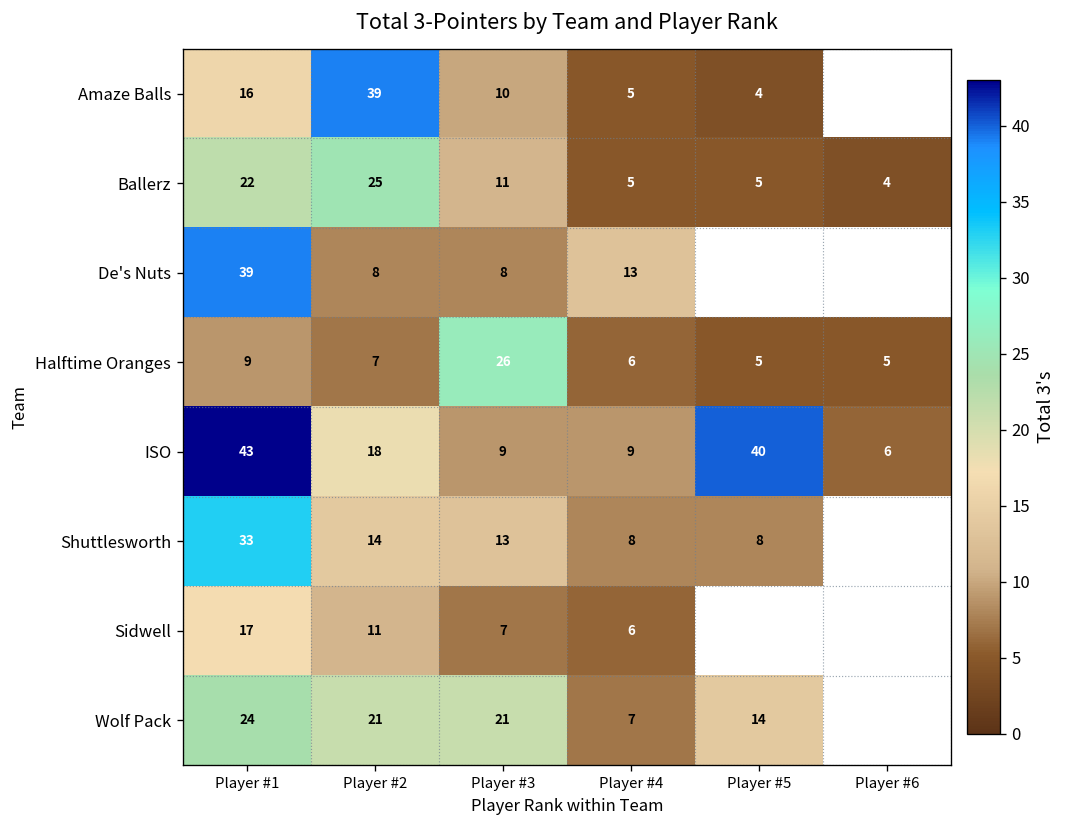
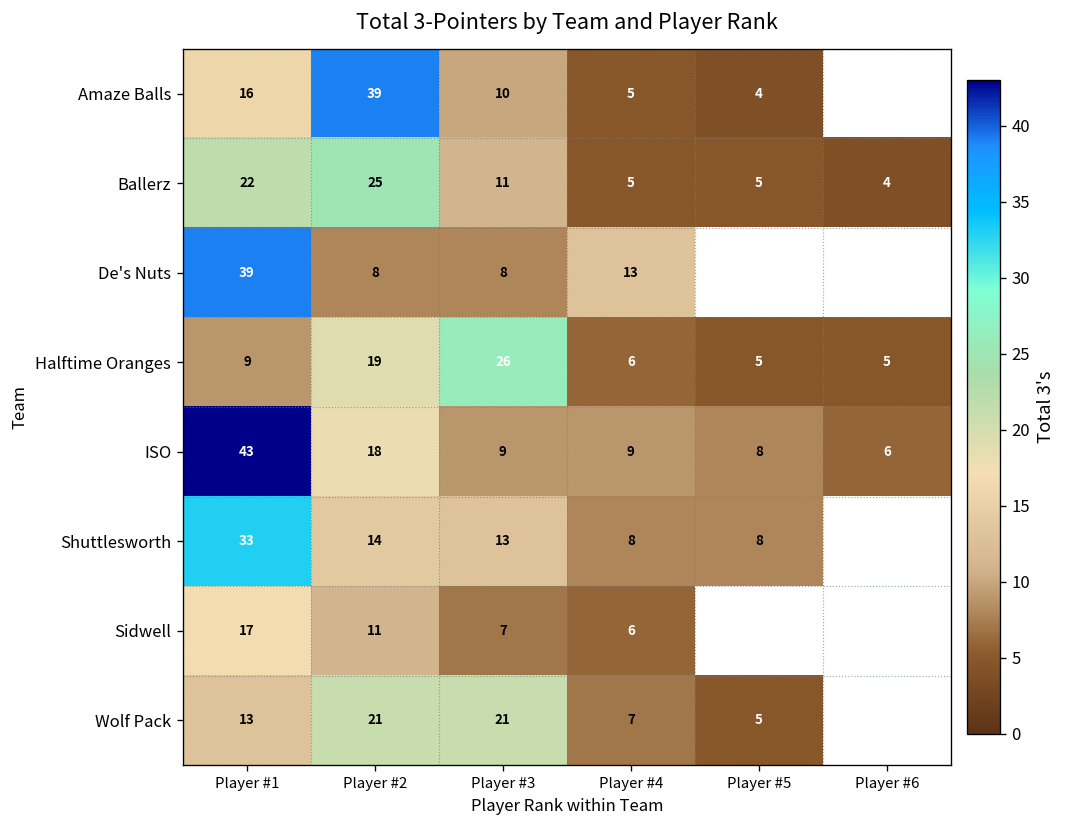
  {
    "Amaze Balls": {
      "Player #1": 16,
      "Player #2": 39,
      "Player #3": 10,
      "Player #4": 5,
      "Player #5": 4
    },
    "Ballerz": {
      "Player #1": 22,
      "Player #2": 25,
      "Player #3": 11,
      "Player #4": 5,
      "Player #5": 5,
      "Player #6": 4
    },
    "De's Nuts": {
      "Player #1": 39,
      "Player #2": 8,
      "Player #3": 8,
      "Player #4": 13
    },
    "Halftime Oranges": {
      "Player #1": 9,
-     "Player #2": 7,
+     "Player #2": 19,
      "Player #3": 26,
      "Player #4": 6,
      "Player #5": 5,
      "Player #6": 5
    },
    "ISO": {
      "Player #1": 43,
      "Player #2": 18,
      "Player #3": 9,
      "Player #4": 9,
-     "Player #5": 40,
+     "Player #5": 8,
      "Player #6": 6
    },
    "Shuttlesworth": {
      "Player #1": 33,
      "Player #2": 14,
      "Player #3": 13,
      "Player #4": 8,
      "Player #5": 8
    },
    "Sidwell": {
      "Player #1": 17,
      "Player #2": 11,
      "Player #3": 7,
      "Player #4": 6
    },
    "Wolf Pack": {
-     "Player #1": 24,
+     "Player #1": 13,
      "Player #2": 21,
      "Player #3": 21,
      "Player #4": 7,
-     "Player #5": 14
+     "Player #5": 5
    }
  }
